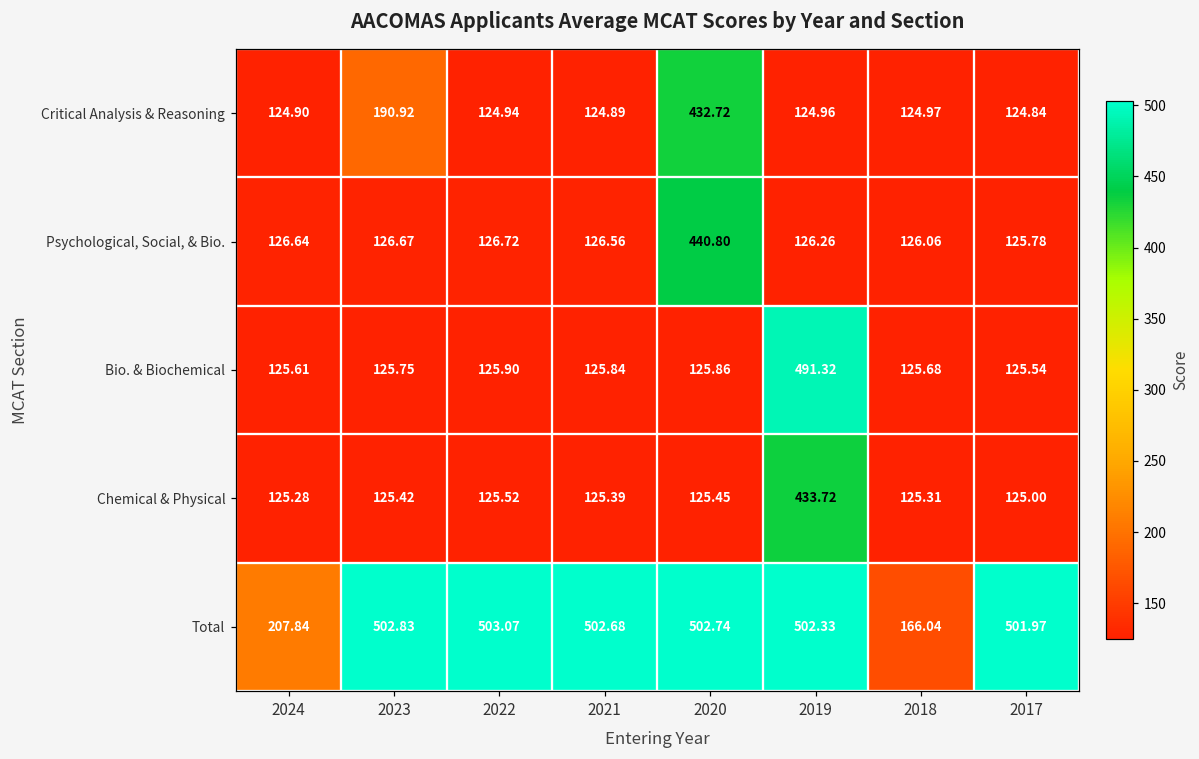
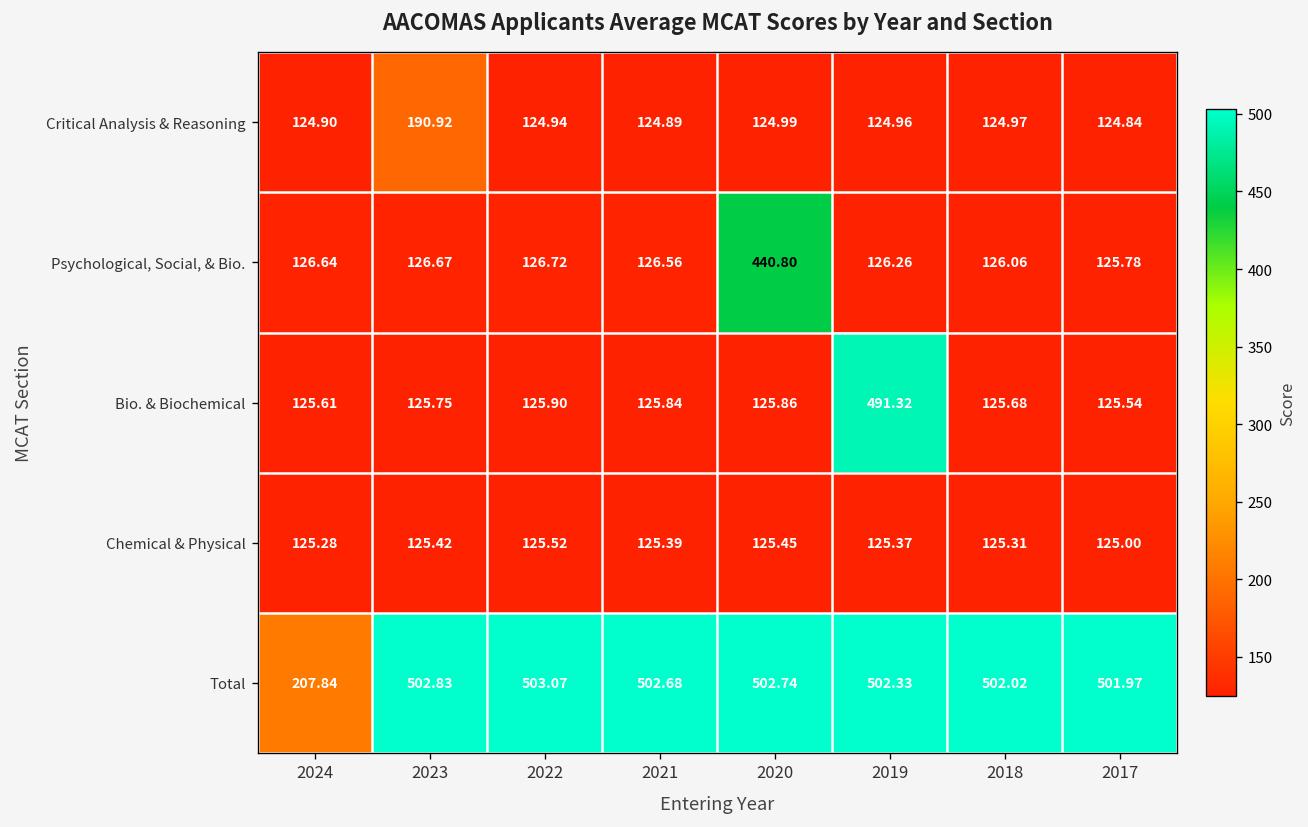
  {
    "Critical Analysis & Reasoning": {
      "2024": 124.90,
      "2023": 190.92,
      "2022": 124.94,
      "2021": 124.89,
-     "2020": 432.72,
+     "2020": 124.99,
      "2019": 124.96,
      "2018": 124.97,
      "2017": 124.84
    },
    "Psychological, Social, & Bio.": {
      "2024": 126.64,
      "2023": 126.67,
      "2022": 126.72,
      "2021": 126.56,
      "2020": 440.80,
      "2019": 126.26,
      "2018": 126.06,
      "2017": 125.78
    },
    "Bio. & Biochemical": {
      "2024": 125.61,
      "2023": 125.75,
      "2022": 125.90,
      "2021": 125.84,
      "2020": 125.86,
      "2019": 491.32,
      "2018": 125.68,
      "2017": 125.54
    },
    "Chemical & Physical": {
      "2024": 125.28,
      "2023": 125.42,
      "2022": 125.52,
      "2021": 125.39,
      "2020": 125.45,
-     "2019": 433.72,
+     "2019": 125.37,
      "2018": 125.31,
      "2017": 125.00
    },
    "Total": {
      "2024": 207.84,
      "2023": 502.83,
      "2022": 503.07,
      "2021": 502.68,
      "2020": 502.74,
      "2019": 502.33,
-     "2018": 166.04,
+     "2018": 502.02,
      "2017": 501.97
    }
  }
